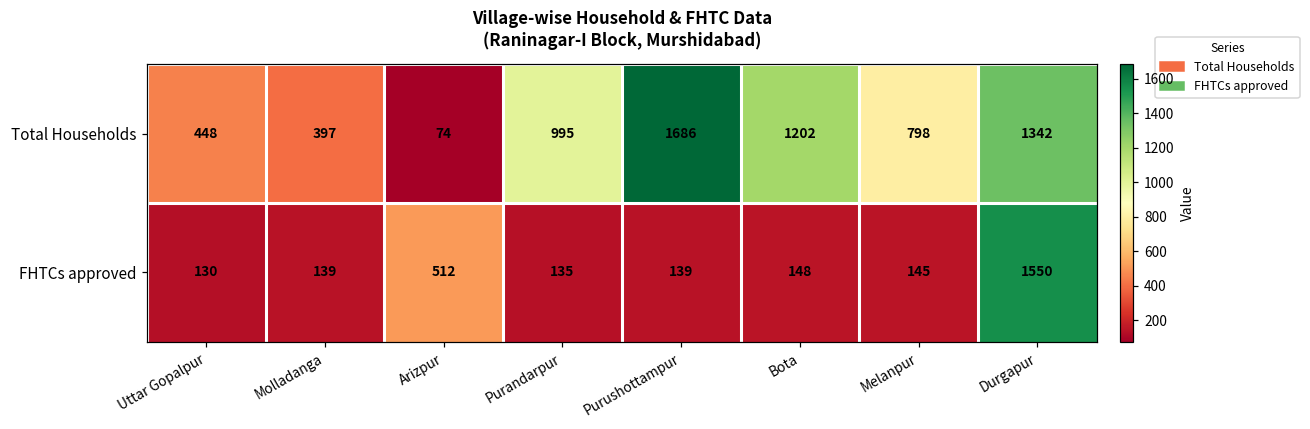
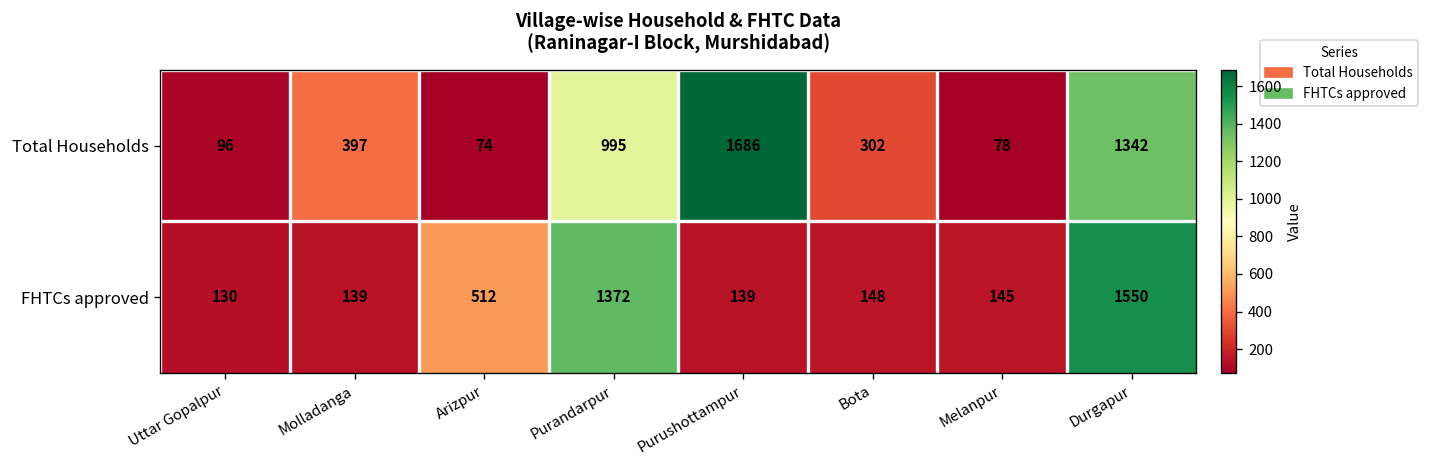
  {
    "Total Households": {
-     "Uttar Gopalpur": 448,
+     "Uttar Gopalpur": 96,
      "Molladanga": 397,
      "Arizpur": 74,
      "Purandarpur": 995,
      "Purushottampur": 1686,
-     "Bota": 1202,
-     "Melanpur": 798,
+     "Bota": 302,
+     "Melanpur": 78,
      "Durgapur": 1342
    },
    "FHTCs approved": {
      "Uttar Gopalpur": 130,
      "Molladanga": 139,
      "Arizpur": 512,
-     "Purandarpur": 135,
+     "Purandarpur": 1372,
      "Purushottampur": 139,
      "Bota": 148,
      "Melanpur": 145,
      "Durgapur": 1550
    }
  }
